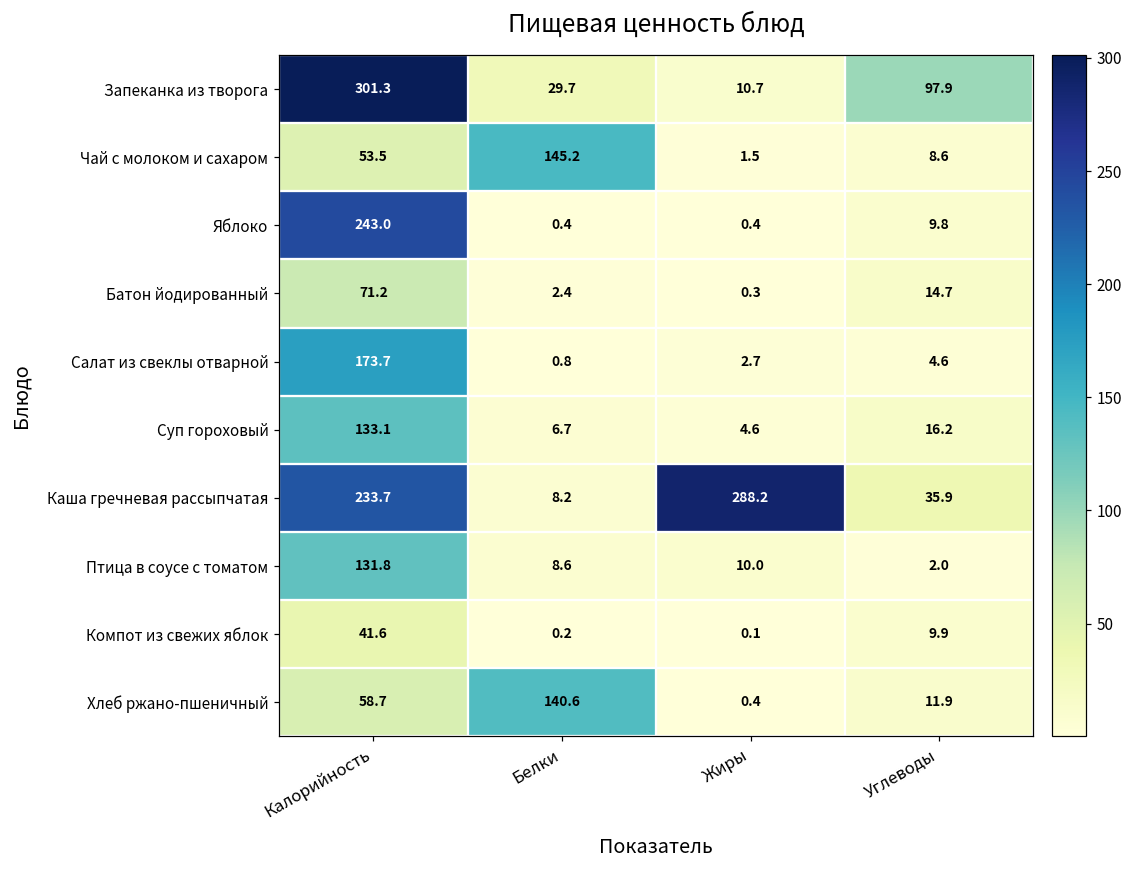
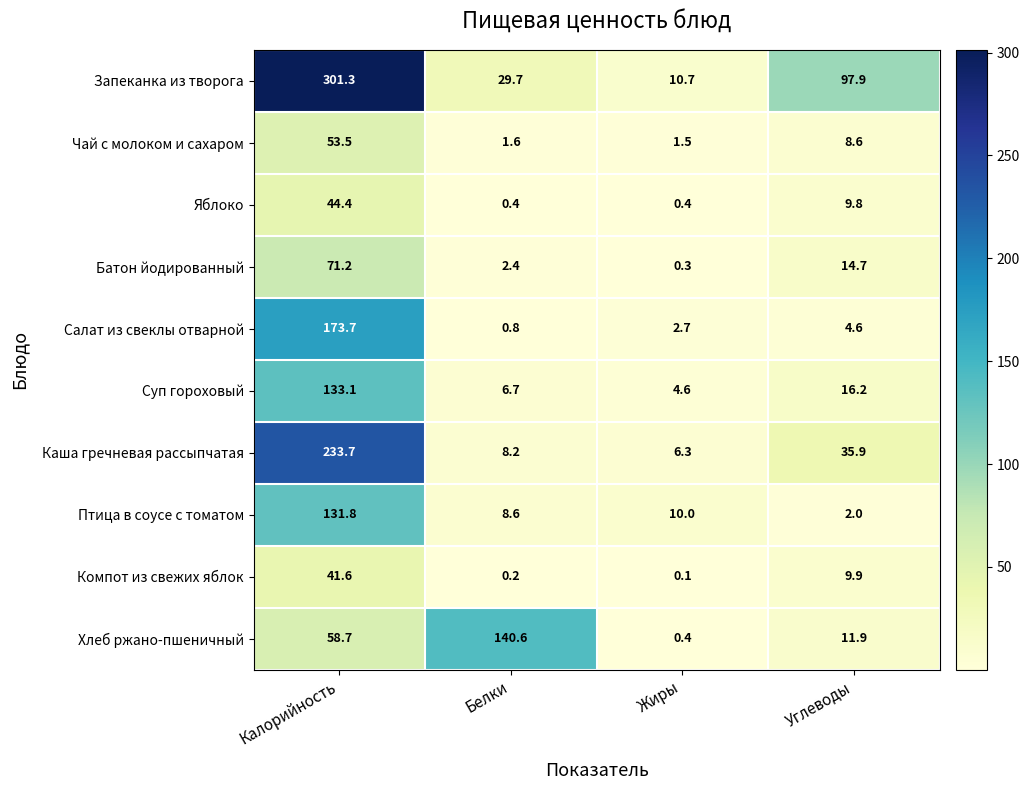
  {
    "Запеканка из творога": {
      "Калорийность": 301.3,
      "Белки": 29.7,
      "Жиры": 10.7,
      "Углеводы": 97.9
    },
    "Чай с молоком и сахаром": {
      "Калорийность": 53.5,
-     "Белки": 145.2,
+     "Белки": 1.6,
      "Жиры": 1.5,
      "Углеводы": 8.6
    },
    "Яблоко": {
-     "Калорийность": 243.0,
+     "Калорийность": 44.4,
      "Белки": 0.4,
      "Жиры": 0.4,
      "Углеводы": 9.8
    },
    "Батон йодированный": {
      "Калорийность": 71.2,
      "Белки": 2.4,
      "Жиры": 0.3,
      "Углеводы": 14.7
    },
    "Салат из свеклы отварной": {
      "Калорийность": 173.7,
      "Белки": 0.8,
      "Жиры": 2.7,
      "Углеводы": 4.6
    },
    "Суп гороховый": {
      "Калорийность": 133.1,
      "Белки": 6.7,
      "Жиры": 4.6,
      "Углеводы": 16.2
    },
    "Каша гречневая рассыпчатая": {
      "Калорийность": 233.7,
      "Белки": 8.2,
-     "Жиры": 288.2,
+     "Жиры": 6.3,
      "Углеводы": 35.9
    },
    "Птица в соусе с томатом": {
      "Калорийность": 131.8,
      "Белки": 8.6,
      "Жиры": 10.0,
      "Углеводы": 2.0
    },
    "Компот из свежих яблок": {
      "Калорийность": 41.6,
      "Белки": 0.2,
      "Жиры": 0.1,
      "Углеводы": 9.9
    },
    "Хлеб ржано-пшеничный": {
      "Калорийность": 58.7,
      "Белки": 140.6,
      "Жиры": 0.4,
      "Углеводы": 11.9
    }
  }
